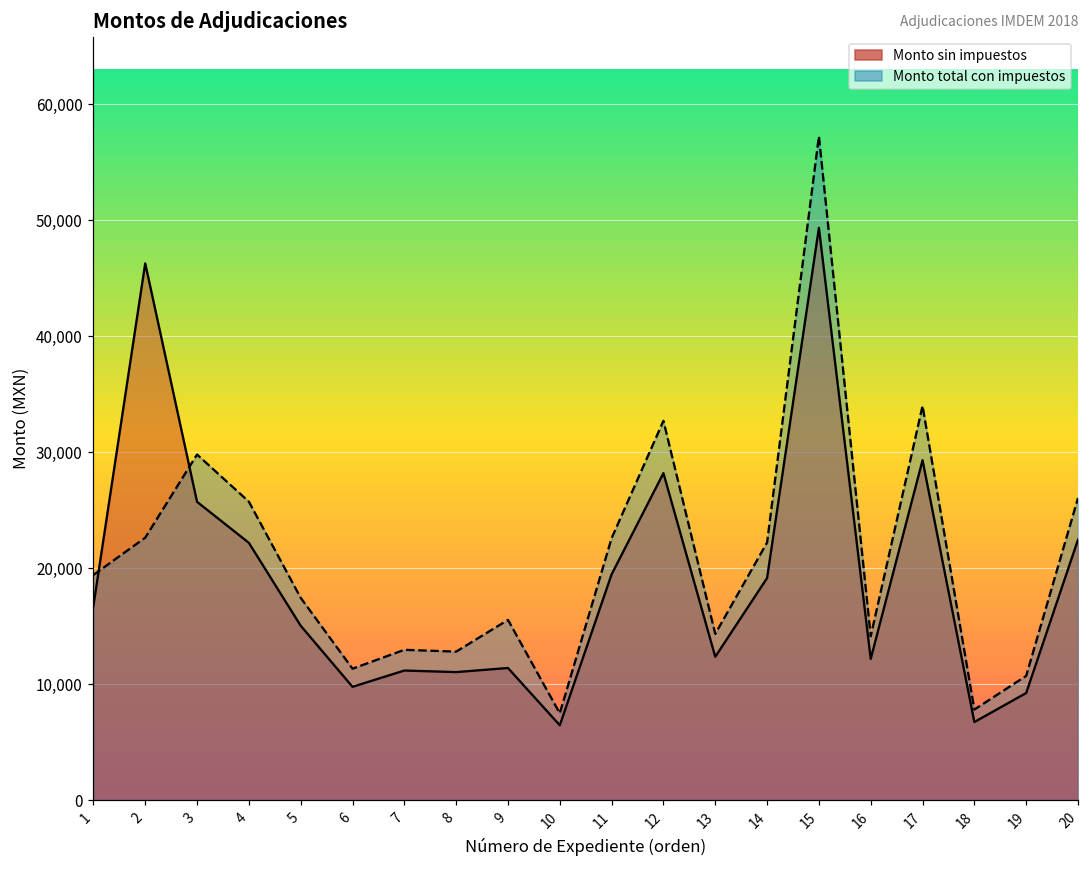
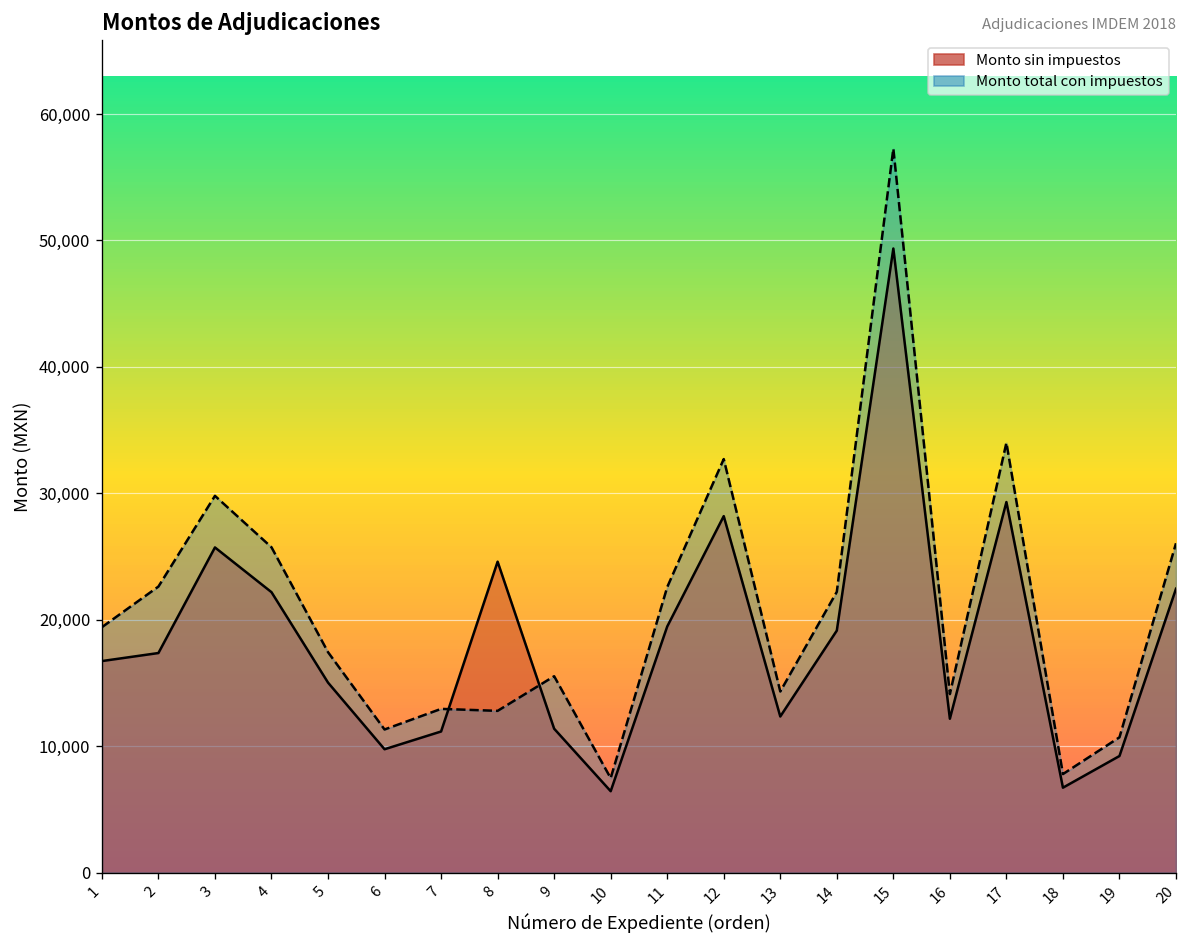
  {
    "Monto sin impuestos": {
      "1": "16,700",
-     "2": "46,300",
+     "2": "17,400",
      "3": "25,700",
      "4": "22,200",
      "5": "15,000",
      "6": "9,800",
      "7": "11,200",
-     "8": "11,000",
+     "8": "24,600",
      "9": "11,400",
      "10": "6,500",
      "11": "19,500",
      "12": "28,200",
      "13": "12,400",
      "14": "19,200",
      "15": "49,400",
      "16": "12,200",
      "17": "29,300",
      "18": "6,700",
      "19": "9,200",
      "20": "22,500"
    },
    "Monto total con impuestos": {
      "1": "19,400",
      "2": "22,600",
      "3": "29,800",
      "4": "25,700",
      "5": "17,400",
      "6": "11,300",
      "7": "13,000",
      "8": "12,800",
      "9": "15,500",
      "10": "7,500",
      "11": "22,600",
      "12": "32,700",
      "13": "14,300",
      "14": "22,200",
      "15": "57,300",
      "16": "14,100",
      "17": "34,000",
      "18": "7,800",
      "19": "10,700",
      "20": "26,100"
    }
  }
